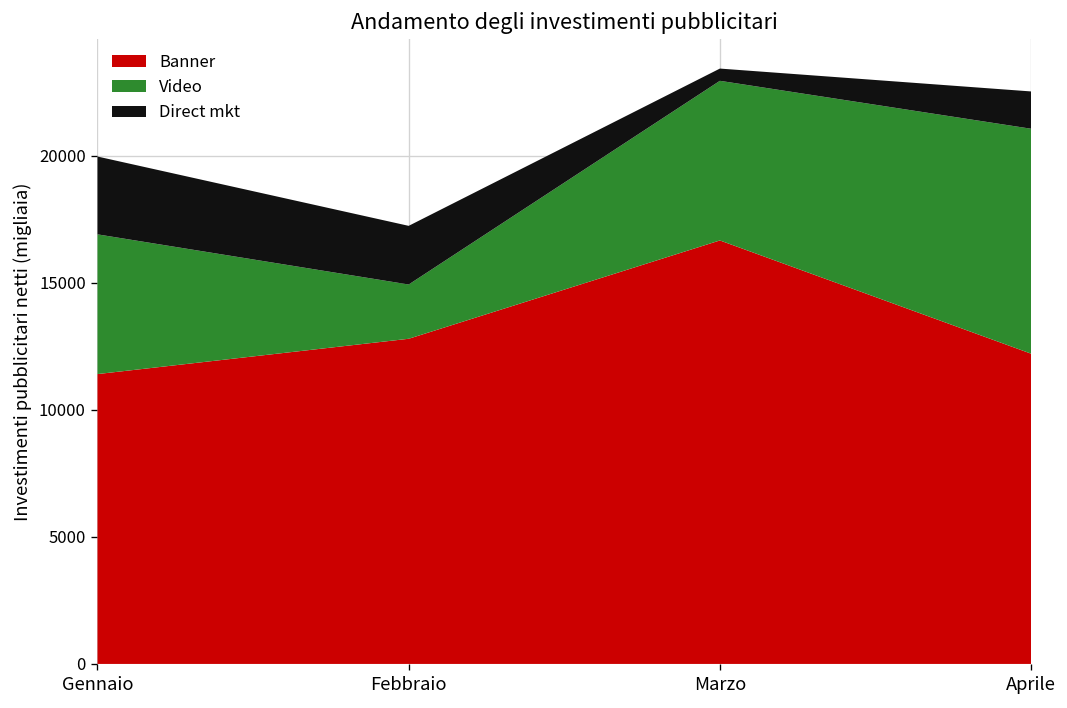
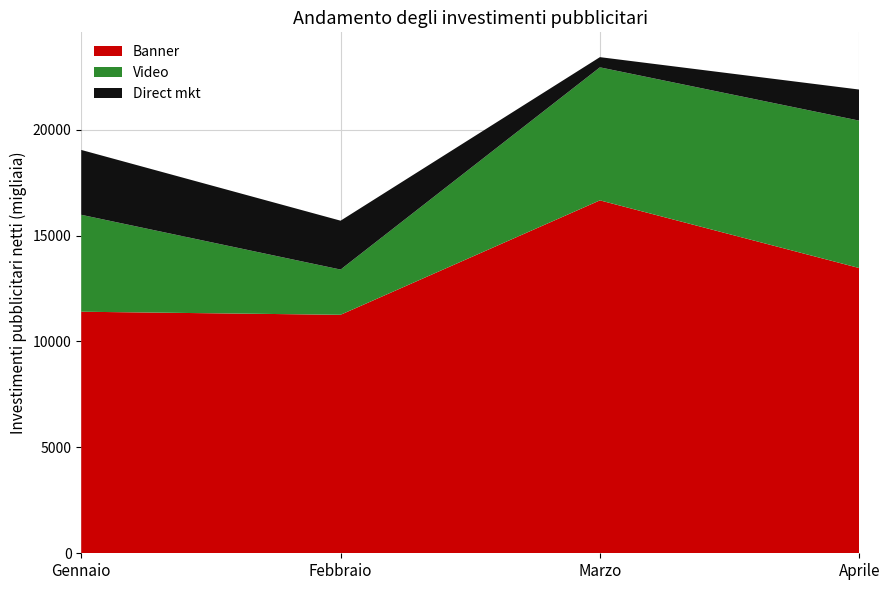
  {
    "Banner": {
-     "Febbraio": 12800,
-     "Aprile": 12200
+     "Febbraio": 11300,
+     "Aprile": 13500
    },
    "Video": {
-     "Gennaio": 5500,
-     "Aprile": 8800
+     "Gennaio": 4600,
+     "Aprile": 7000
    },
    "Direct mkt": {
      "Gennaio": 3100,
      "Febbraio": 2300,
      "Marzo": 500,
      "Aprile": 1500
    }
  }
